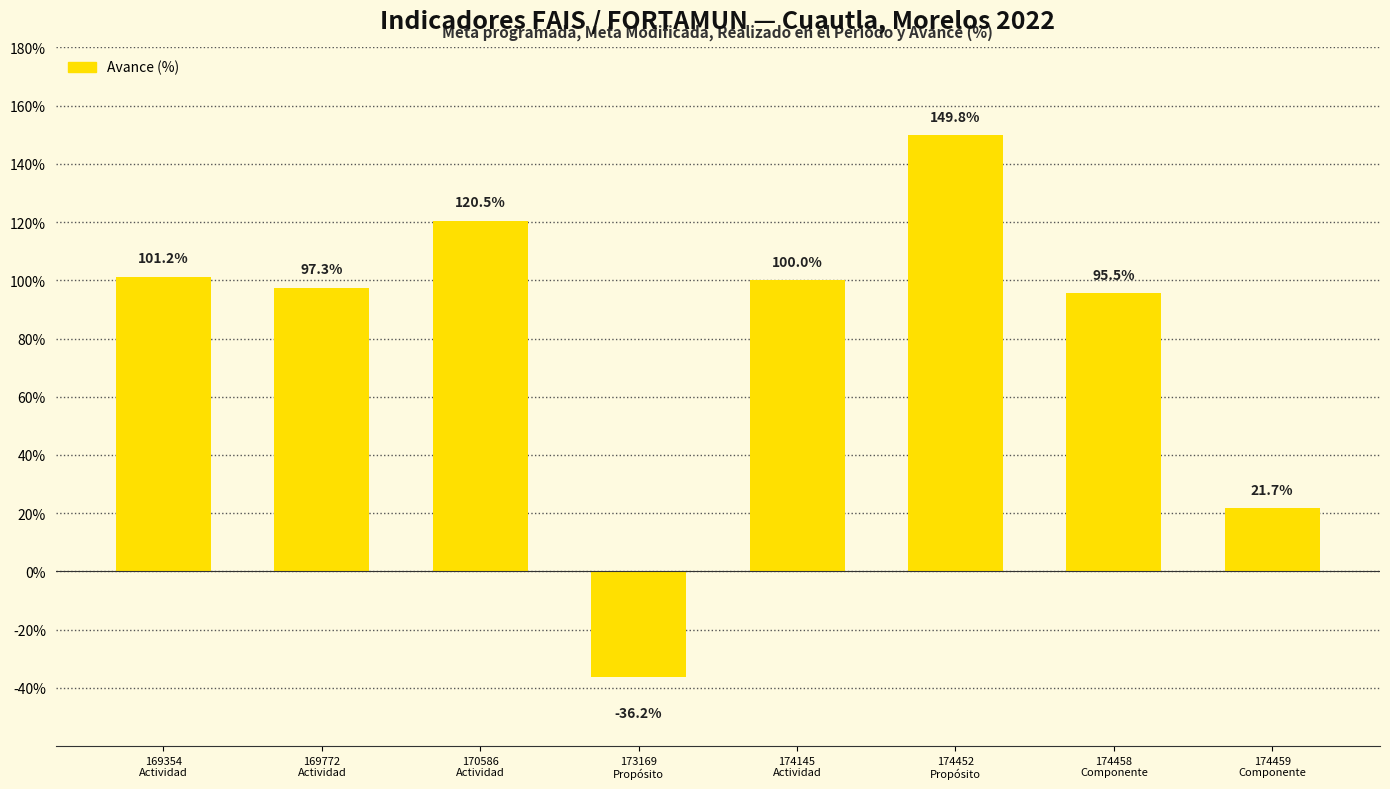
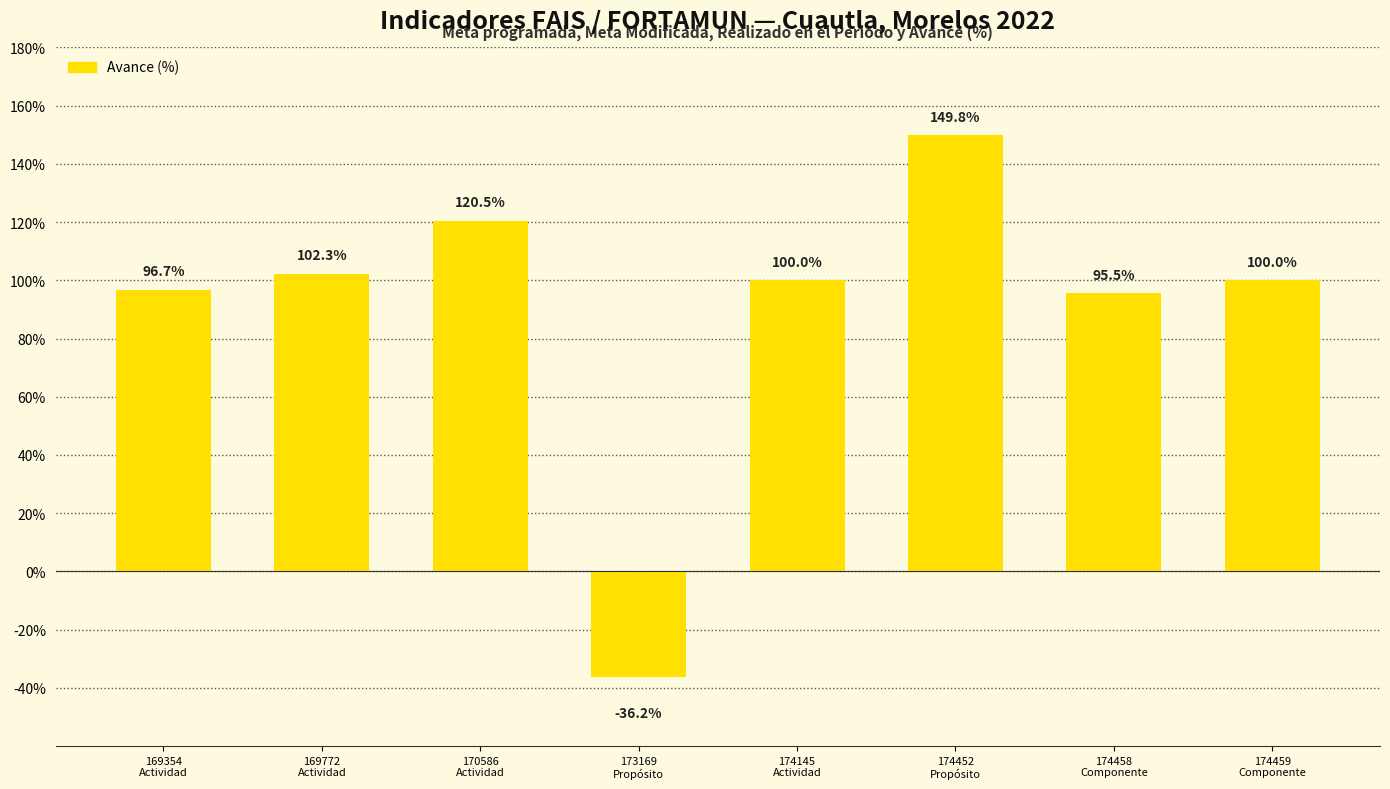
  {
-   "169354 Actividad": "101.2%",
-   "169772 Actividad": "97.3%",
+   "169354 Actividad": "96.7%",
+   "169772 Actividad": "102.3%",
    "170586 Actividad": "120.5%",
    "174145 Actividad": "100.0%",
    "174452 Propósito": "149.8%",
    "174458 Componente": "95.5%",
-   "174459 Componente": "21.7%"
+   "174459 Componente": "100.0%"
  }
